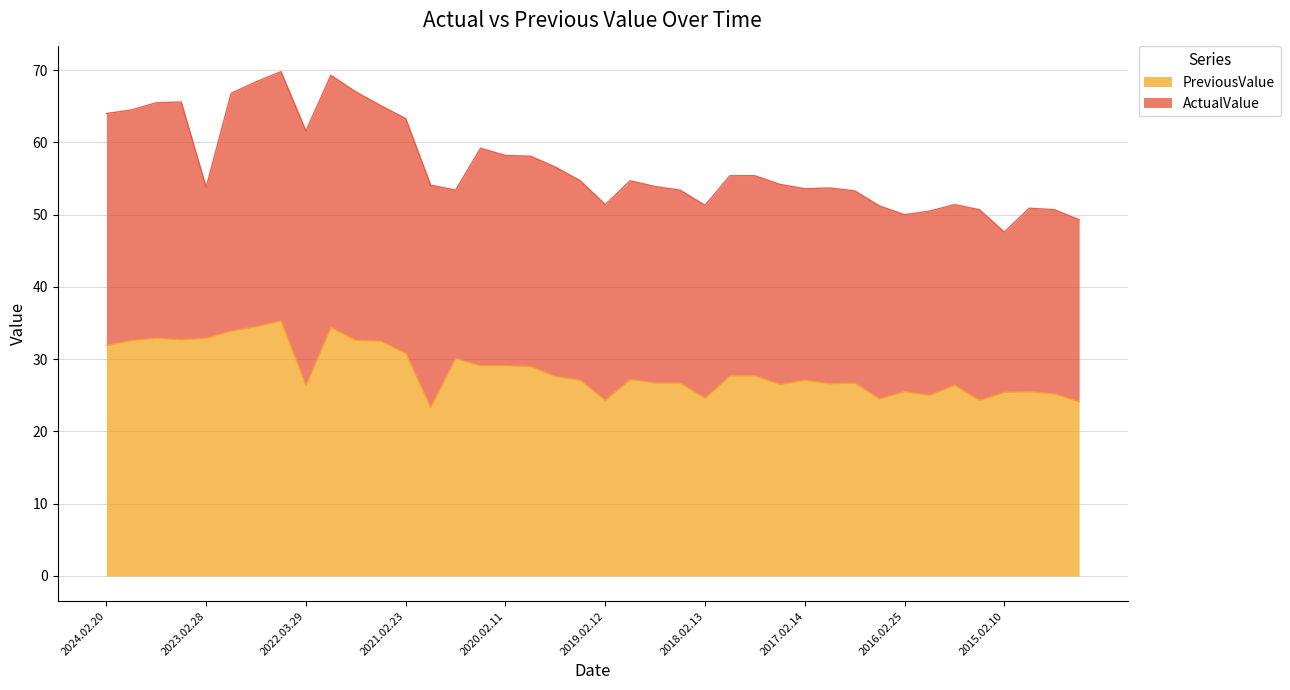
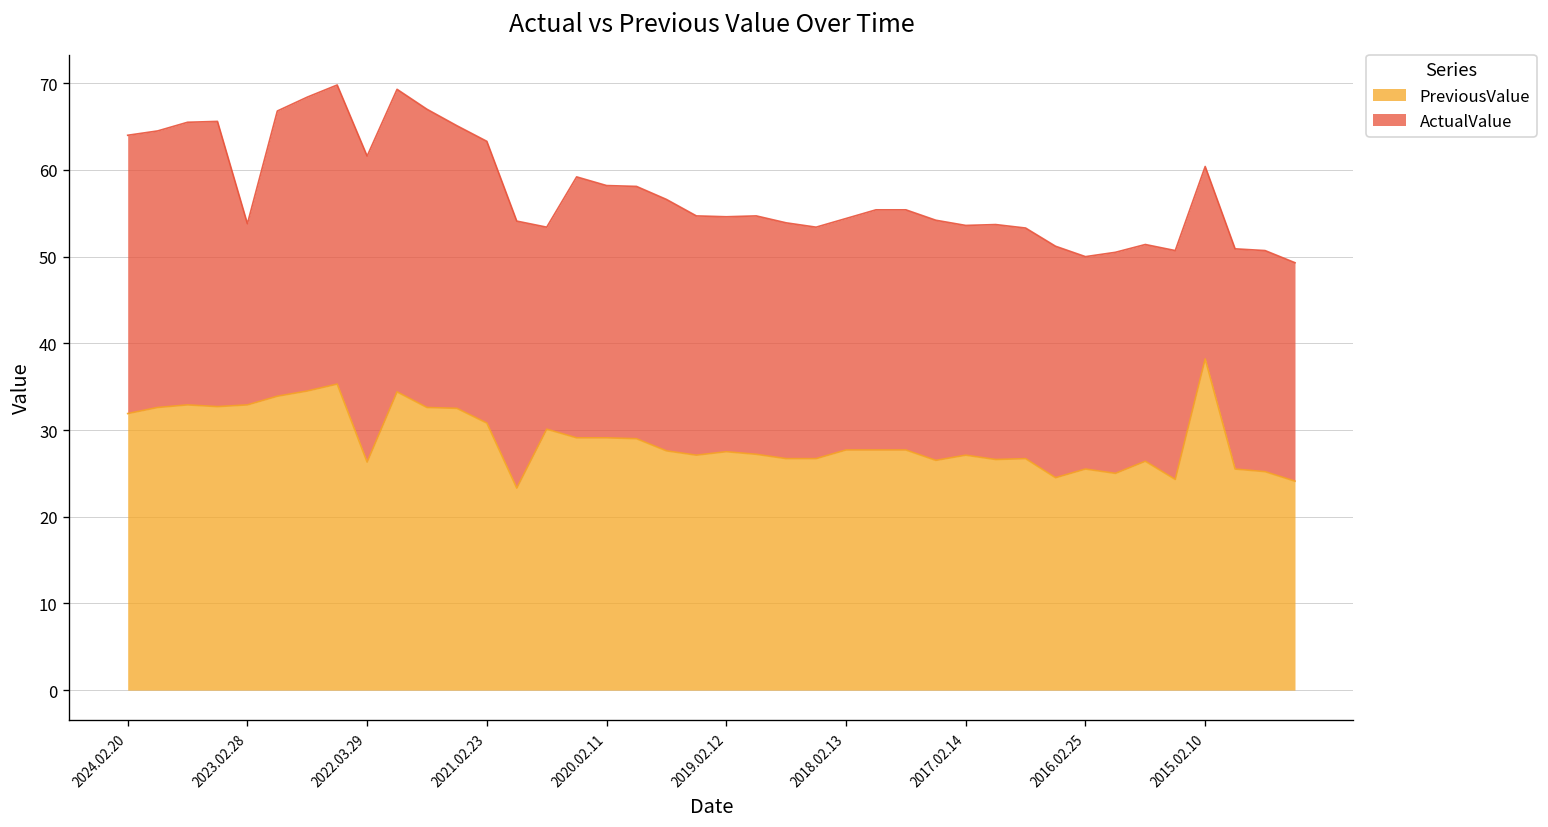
  {
    "PreviousValue": {
      "2024.02.20": 32,
      "2023.02.28": 33,
      "2022.03.29": 26,
      "2021.02.23": 31,
      "2020.02.11": 29,
-     "2019.02.12": 24,
-     "2018.02.13": 25,
+     "2019.02.12": 28,
+     "2018.02.13": 28,
      "2017.02.14": 27,
      "2016.02.25": 26,
-     "2015.02.10": 25
+     "2015.02.10": 38
    },
    "ActualValue": {
      "2024.02.20": 32,
      "2023.02.28": 21,
      "2022.03.29": 35,
      "2021.02.23": 33,
      "2020.02.11": 29,
      "2019.02.12": 27,
      "2018.02.13": 27,
      "2017.02.14": 27,
      "2016.02.25": 25,
      "2015.02.10": 22
    }
  }
